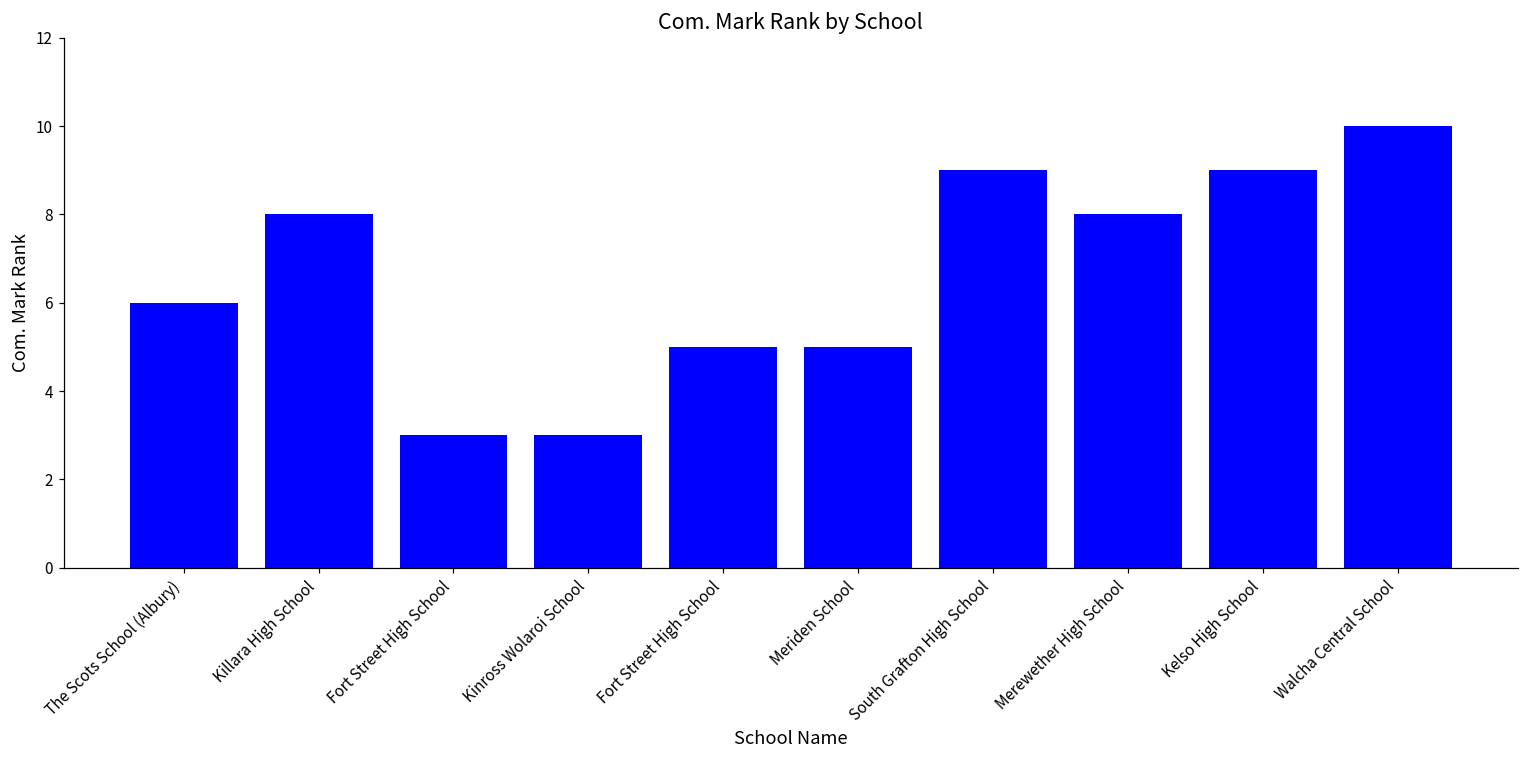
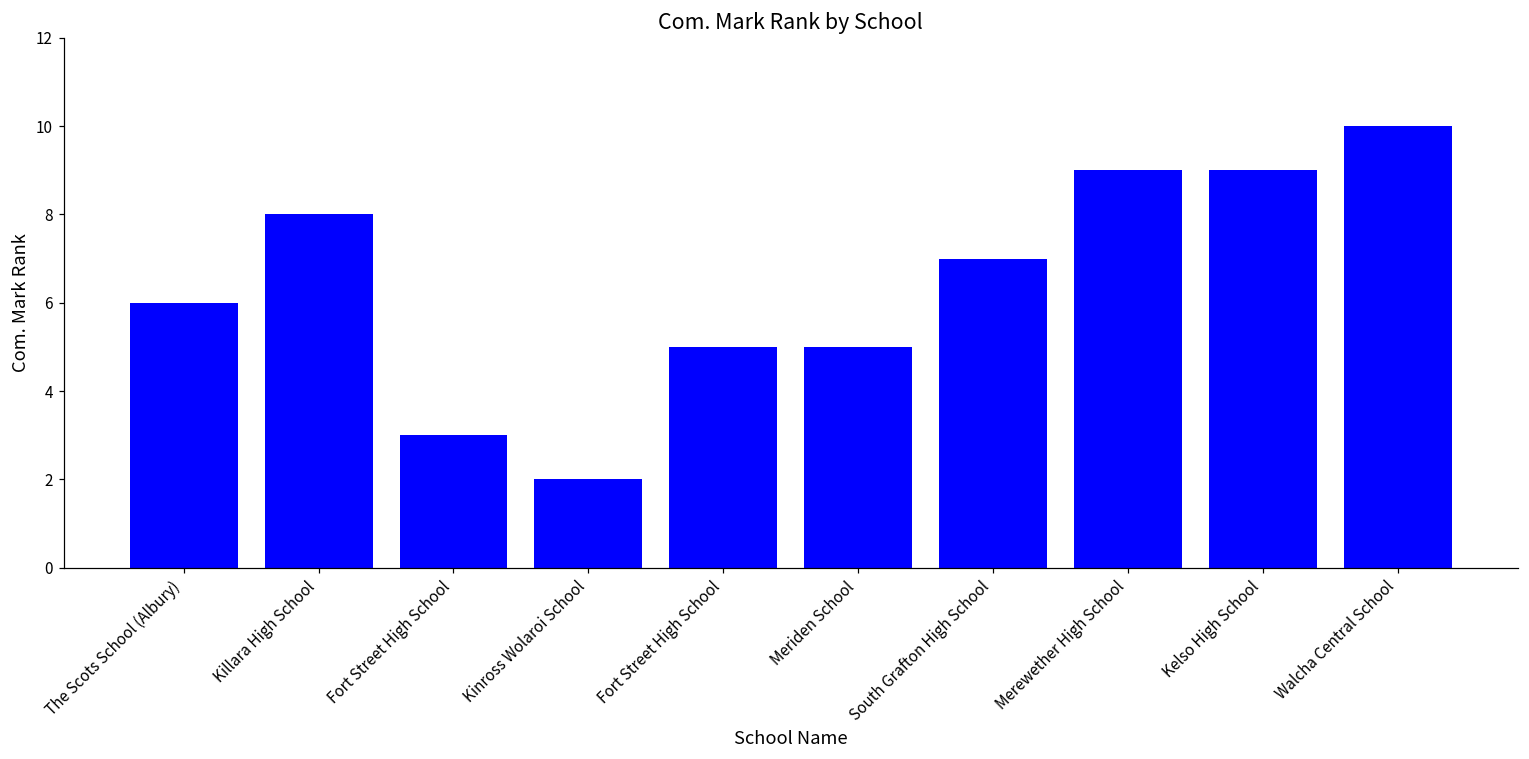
  {
    "The Scots School (Albury)": 6,
    "Killara High School": 8,
-   "Kinross Wolaroi School": 3,
+   "Kinross Wolaroi School": 2,
    "Meriden School": 5,
-   "South Grafton High School": 9,
-   "Merewether High School": 8,
+   "South Grafton High School": 7,
+   "Merewether High School": 9,
    "Kelso High School": 9,
    "Walcha Central School": 10
  }
